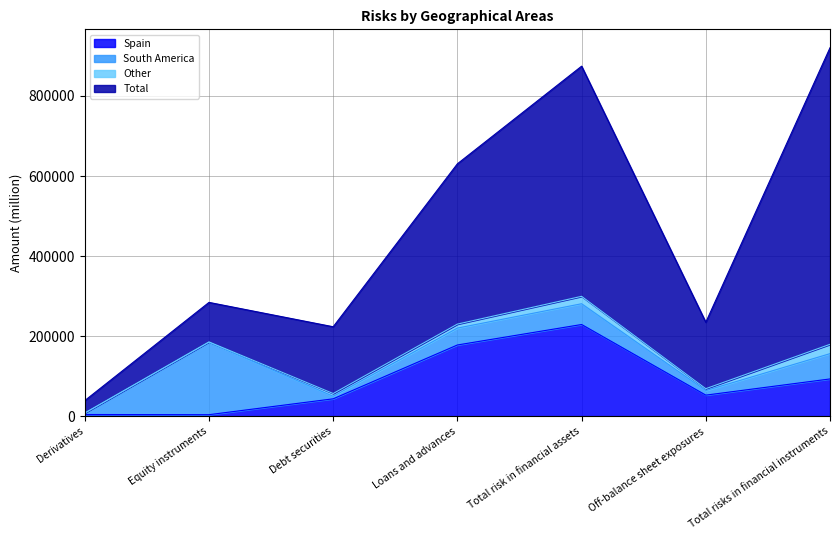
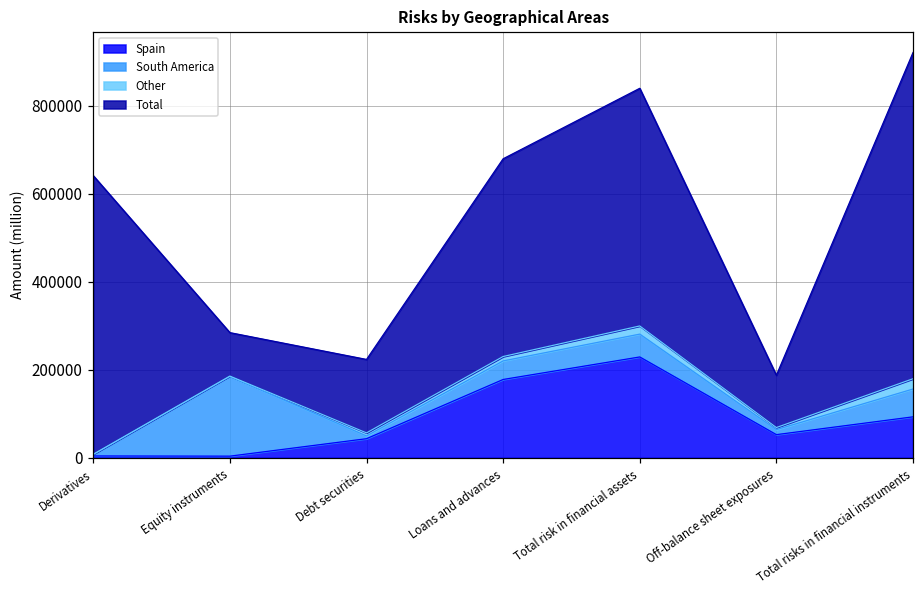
  {
    "Spain": {
      "Equity instruments": 0,
      "Loans and advances": 180000,
      "Total risk in financial assets": 230000,
      "Off-balance sheet exposures": 50000,
      "Total risks in financial instruments": 90000
    },
    "South America": {
      "Loans and advances": 40000,
      "Total risk in financial assets": 50000,
      "Total risks in financial instruments": 60000
    },
    "Other": {
      "Debt securities": 10000,
      "Loans and advances": 10000,
      "Total risk in financial assets": 20000,
      "Total risks in financial instruments": 20000
    },
    "Total": {
-     "Derivatives": 30000,
+     "Derivatives": 630000,
      "Equity instruments": 100000,
      "Debt securities": 170000,
-     "Loans and advances": 400000,
-     "Total risk in financial assets": 580000,
-     "Off-balance sheet exposures": 170000,
+     "Loans and advances": 450000,
+     "Total risk in financial assets": 540000,
+     "Off-balance sheet exposures": 120000,
      "Total risks in financial instruments": 740000
    }
  }
